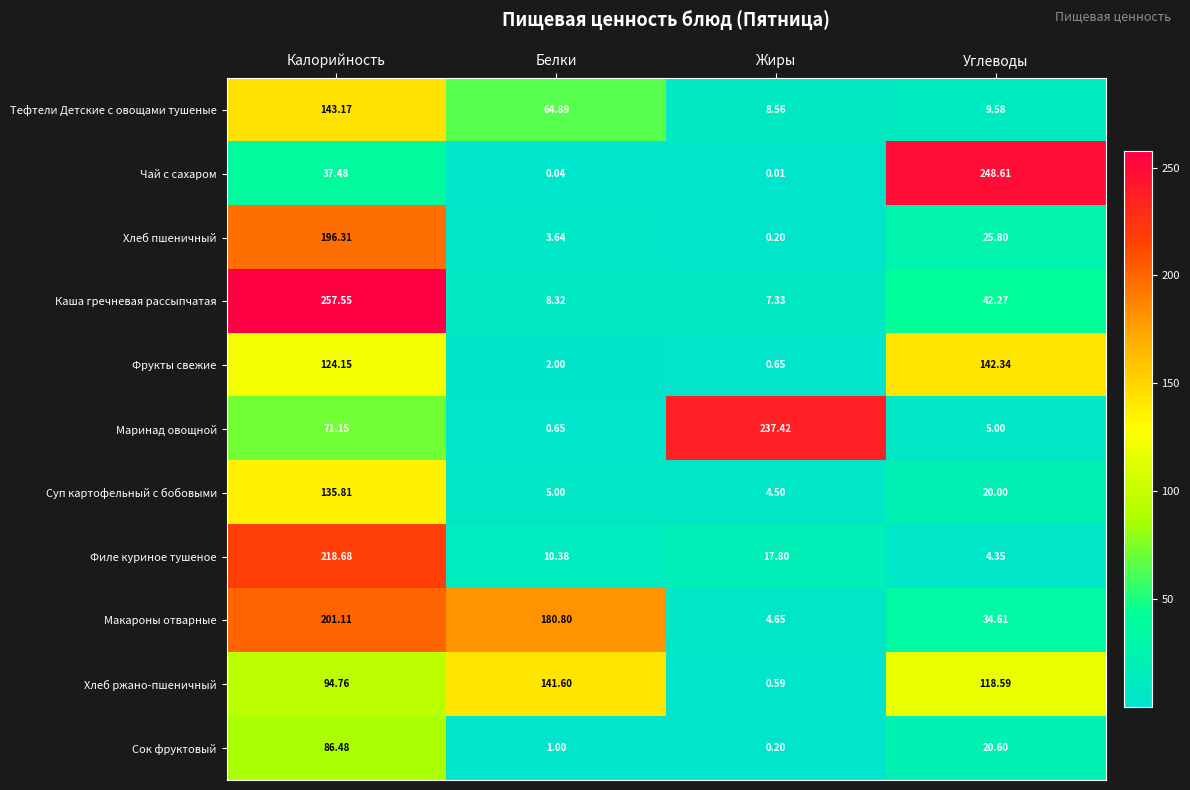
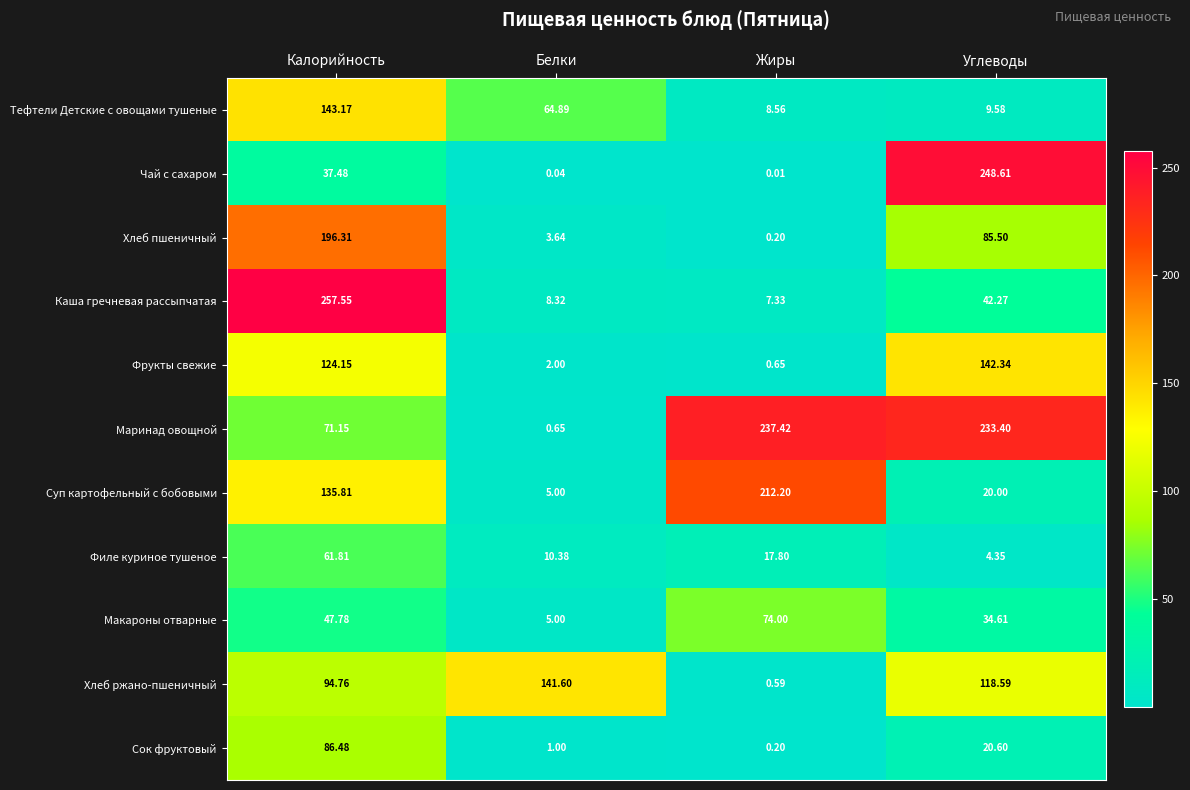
  {
    "Тефтели Детские с овощами тушеные": {
      "Калорийность": 143.17,
      "Белки": 64.89,
      "Жиры": 8.56,
      "Углеводы": 9.58
    },
    "Чай с сахаром": {
      "Калорийность": 37.48,
      "Белки": 0.04,
      "Жиры": 0.01,
      "Углеводы": 248.61
    },
    "Хлеб пшеничный": {
      "Калорийность": 196.31,
      "Белки": 3.64,
      "Жиры": 0.20,
-     "Углеводы": 25.80
+     "Углеводы": 85.50
    },
    "Каша гречневая рассыпчатая": {
      "Калорийность": 257.55,
      "Белки": 8.32,
      "Жиры": 7.33,
      "Углеводы": 42.27
    },
    "Фрукты свежие": {
      "Калорийность": 124.15,
      "Белки": 2.00,
      "Жиры": 0.65,
      "Углеводы": 142.34
    },
    "Маринад овощной": {
      "Калорийность": 71.15,
      "Белки": 0.65,
      "Жиры": 237.42,
-     "Углеводы": 5.00
+     "Углеводы": 233.40
    },
    "Суп картофельный с бобовыми": {
      "Калорийность": 135.81,
      "Белки": 5.00,
-     "Жиры": 4.50,
+     "Жиры": 212.20,
      "Углеводы": 20.00
    },
    "Филе куриное тушеное": {
-     "Калорийность": 218.68,
+     "Калорийность": 61.81,
      "Белки": 10.38,
      "Жиры": 17.80,
      "Углеводы": 4.35
    },
    "Макароны отварные": {
-     "Калорийность": 201.11,
-     "Белки": 180.80,
-     "Жиры": 4.65,
+     "Калорийность": 47.78,
+     "Белки": 5.00,
+     "Жиры": 74.00,
      "Углеводы": 34.61
    },
    "Хлеб ржано-пшеничный": {
      "Калорийность": 94.76,
      "Белки": 141.60,
      "Жиры": 0.59,
      "Углеводы": 118.59
    },
    "Сок фруктовый": {
      "Калорийность": 86.48,
      "Белки": 1.00,
      "Жиры": 0.20,
      "Углеводы": 20.60
    }
  }
